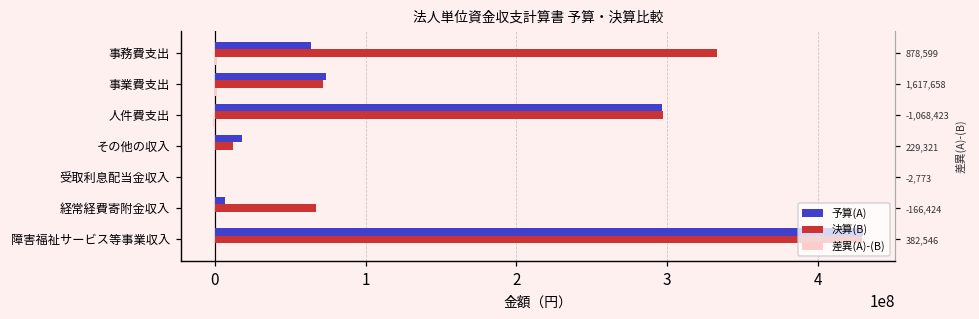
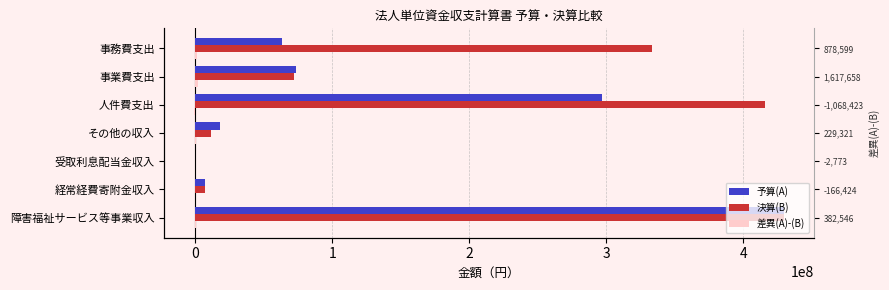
  {
    "決算(B)": {
      "事務費支出": 333000000,
      "事業費支出": 72000000,
-     "人件費支出": 298000000,
+     "人件費支出": 416000000,
      "その他の収入": 12000000,
-     "経常経費寄附金収入": 67000000
+     "経常経費寄附金収入": 7000000
    }
  }
